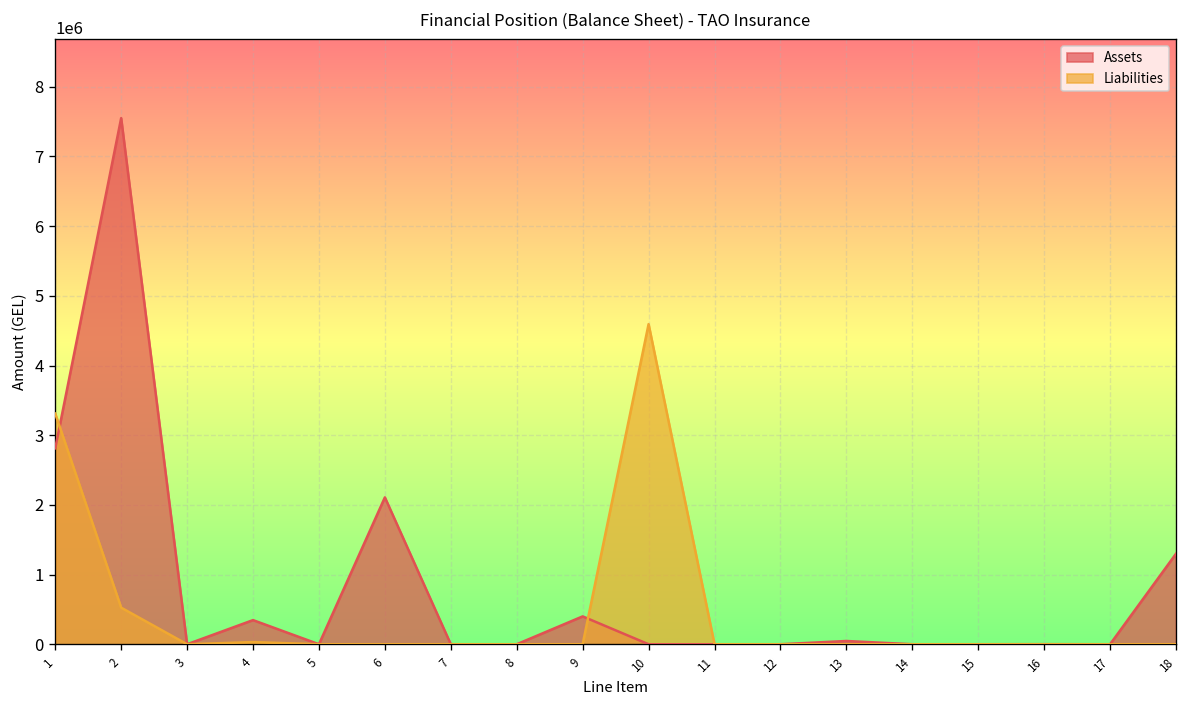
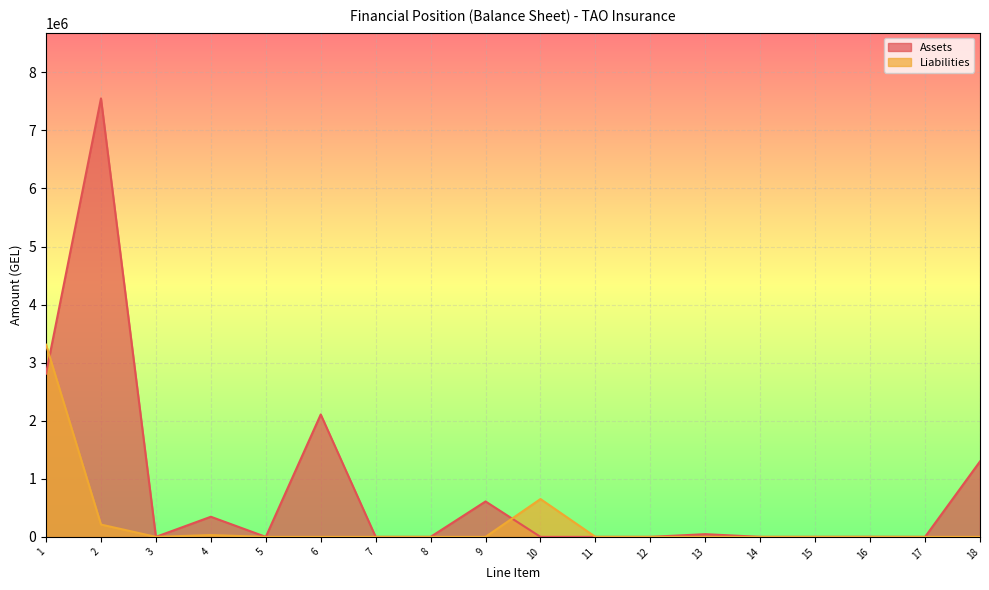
  {
    "Assets": {
      "1": 2800000,
      "2": 7500000,
      "4": 300000,
      "6": 2100000,
-     "9": 400000,
+     "9": 600000,
      "10": 0,
      "13": 0,
      "18": 1300000
    },
    "Liabilities": {
      "1": 3300000,
-     "2": 500000,
+     "2": 200000,
      "4": 0,
      "6": 0,
      "9": 0,
-     "10": 4600000,
+     "10": 700000,
      "13": 0,
      "18": 0
    }
  }
